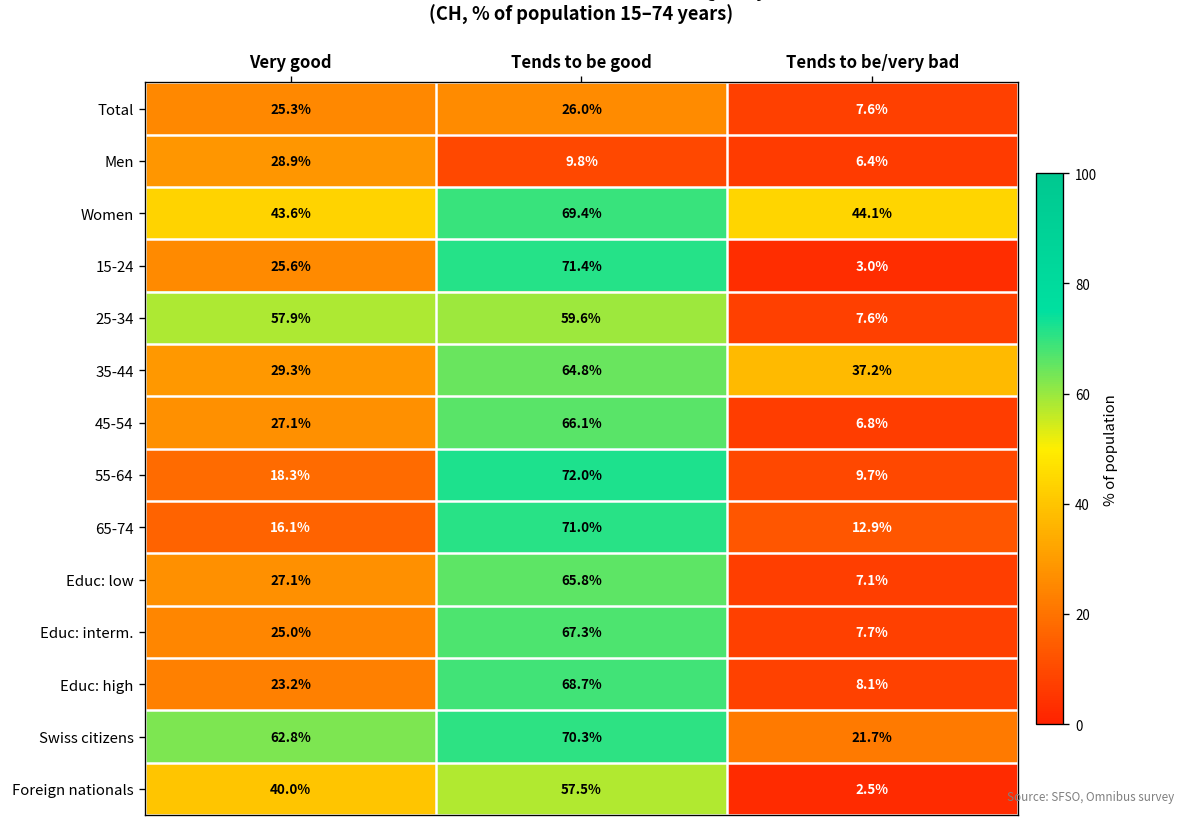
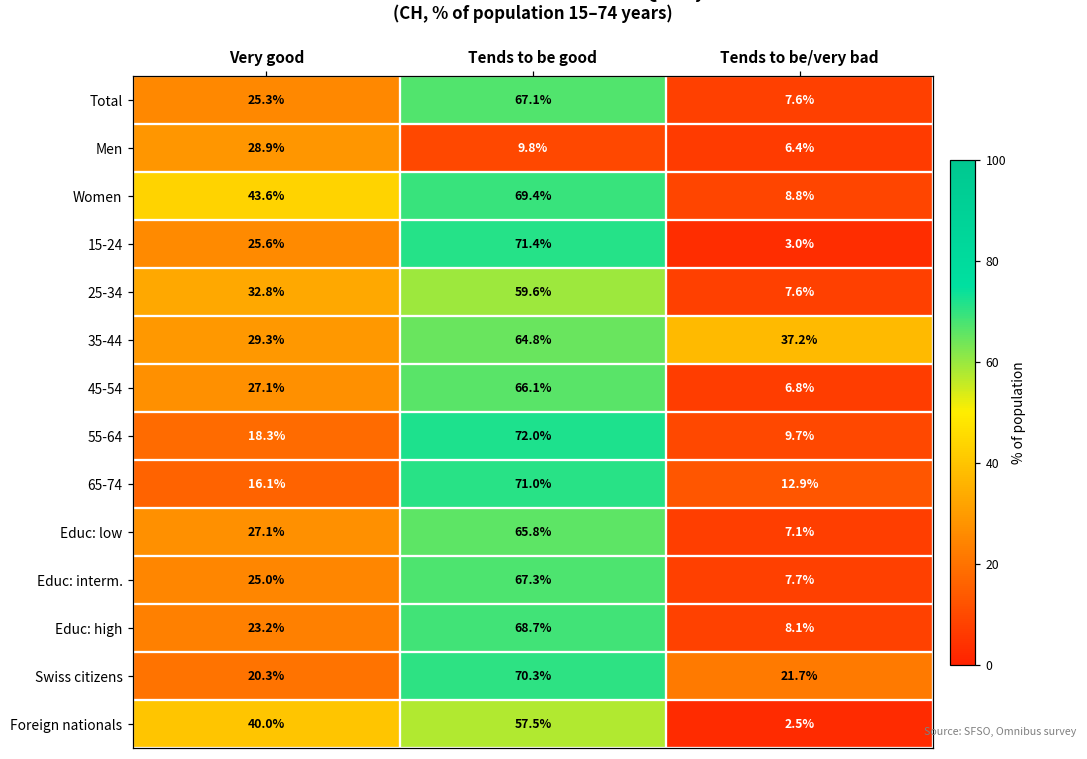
  {
    "Total": {
      "Very good": "25.3%",
-     "Tends to be good": "26.0%",
+     "Tends to be good": "67.1%",
      "Tends to be/very bad": "7.6%"
    },
    "Men": {
      "Very good": "28.9%",
      "Tends to be good": "9.8%",
      "Tends to be/very bad": "6.4%"
    },
    "Women": {
      "Very good": "43.6%",
      "Tends to be good": "69.4%",
-     "Tends to be/very bad": "44.1%"
+     "Tends to be/very bad": "8.8%"
    },
    "15-24": {
      "Very good": "25.6%",
      "Tends to be good": "71.4%",
      "Tends to be/very bad": "3.0%"
    },
    "25-34": {
-     "Very good": "57.9%",
+     "Very good": "32.8%",
      "Tends to be good": "59.6%",
      "Tends to be/very bad": "7.6%"
    },
    "35-44": {
      "Very good": "29.3%",
      "Tends to be good": "64.8%",
      "Tends to be/very bad": "37.2%"
    },
    "45-54": {
      "Very good": "27.1%",
      "Tends to be good": "66.1%",
      "Tends to be/very bad": "6.8%"
    },
    "55-64": {
      "Very good": "18.3%",
      "Tends to be good": "72.0%",
      "Tends to be/very bad": "9.7%"
    },
    "65-74": {
      "Very good": "16.1%",
      "Tends to be good": "71.0%",
      "Tends to be/very bad": "12.9%"
    },
    "Educ: low": {
      "Very good": "27.1%",
      "Tends to be good": "65.8%",
      "Tends to be/very bad": "7.1%"
    },
    "Educ: interm.": {
      "Very good": "25.0%",
      "Tends to be good": "67.3%",
      "Tends to be/very bad": "7.7%"
    },
    "Educ: high": {
      "Very good": "23.2%",
      "Tends to be good": "68.7%",
      "Tends to be/very bad": "8.1%"
    },
    "Swiss citizens": {
-     "Very good": "62.8%",
+     "Very good": "20.3%",
      "Tends to be good": "70.3%",
      "Tends to be/very bad": "21.7%"
    },
    "Foreign nationals": {
      "Very good": "40.0%",
      "Tends to be good": "57.5%",
      "Tends to be/very bad": "2.5%"
    }
  }
